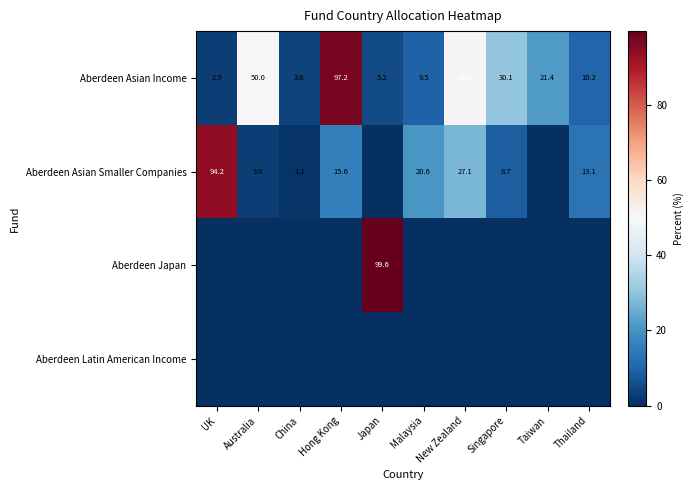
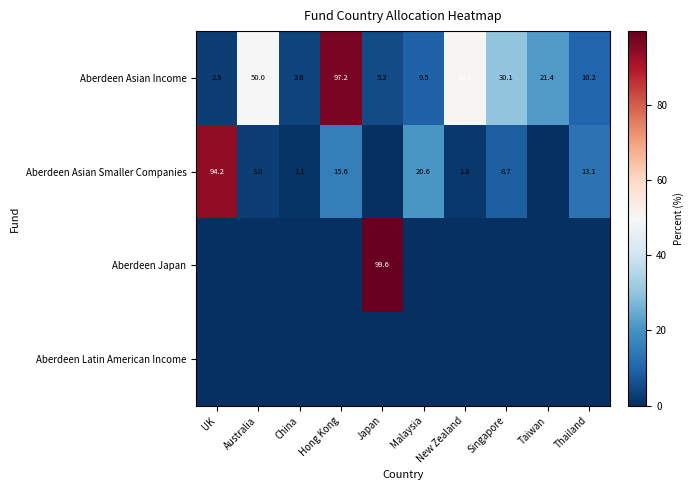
  {
    "Aberdeen Asian Income": {
      "UK": 2.9,
      "Australia": 50.0,
      "China": 3.6,
      "Hong Kong": 97.2,
      "Japan": 5.2,
      "Malaysia": 9.5,
      "Singapore": 30.1,
      "Taiwan": 21.4,
      "Thailand": 10.2
    },
    "Aberdeen Asian Smaller Companies": {
      "UK": 94.2,
      "Australia": 3.0,
      "China": 1.1,
      "Hong Kong": 15.6,
      "Malaysia": 20.6,
-     "New Zealand": 27.1,
+     "New Zealand": 1.8,
      "Singapore": 8.7,
      "Thailand": 13.1
    },
    "Aberdeen Japan": {
      "Japan": 99.6
    }
  }
